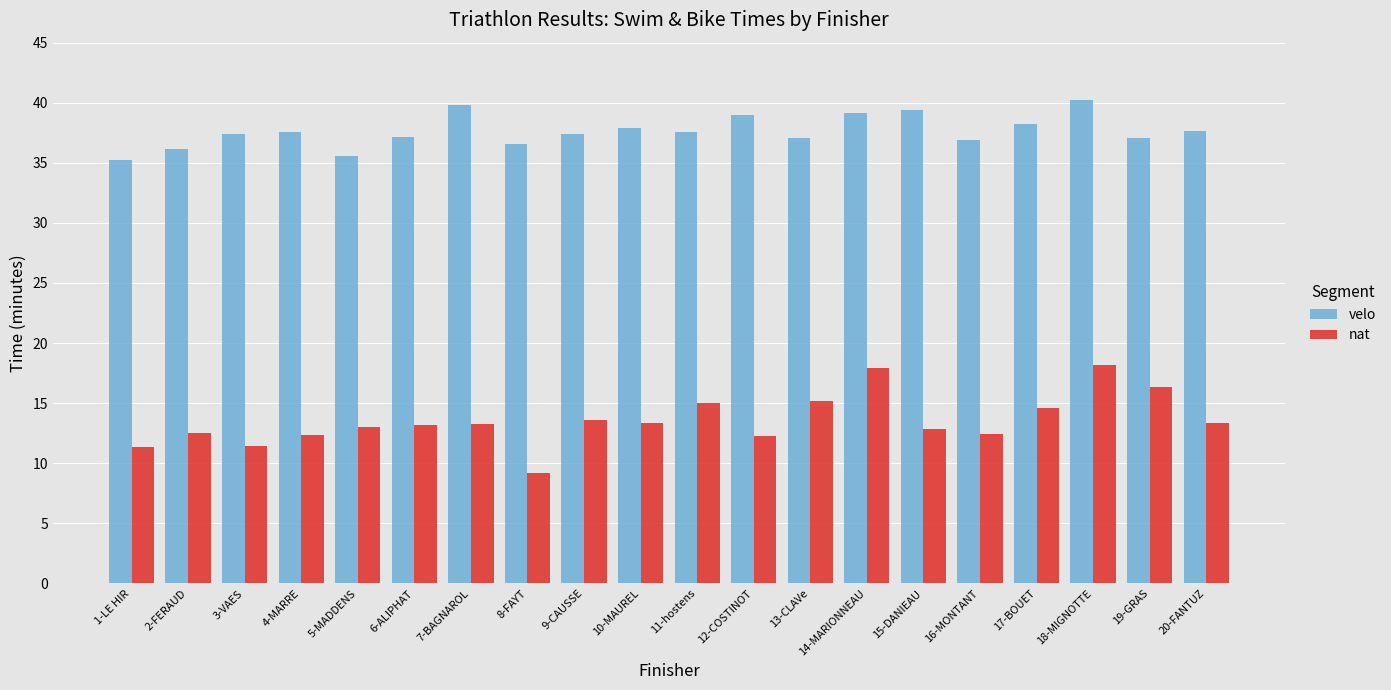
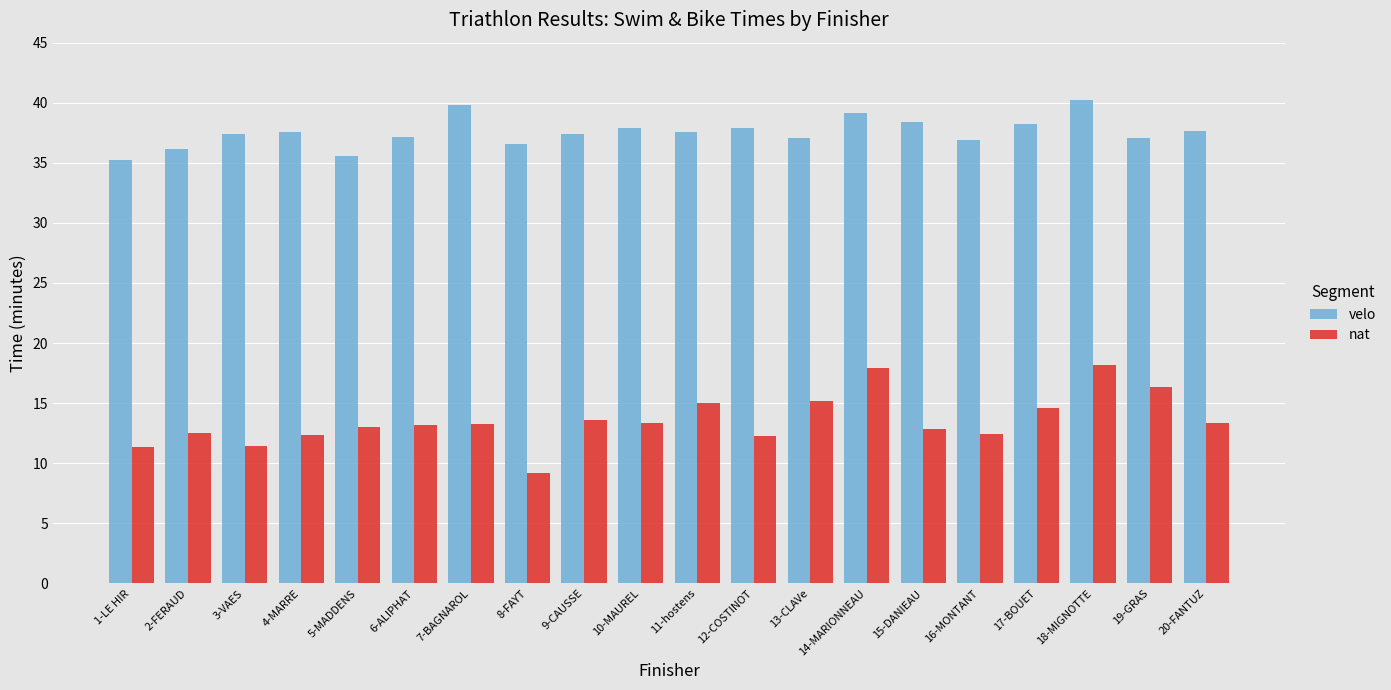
  {
    "velo": {
      "1-LE HIR": 35.2,
      "2-FERAUD": 36.2,
      "3-VAES": 37.4,
      "4-MARRE": 37.5,
      "5-MADDENS": 35.5,
      "6-ALIPHAT": 37.1,
      "7-BAGNAROL": 39.9,
      "8-FAYT": 36.5,
      "9-CAUSSE": 37.4,
      "10-MAUREL": 37.9,
      "11-hostens": 37.5,
-     "12-COSTINOT": 39.0,
+     "12-COSTINOT": 37.9,
      "13-CLAVe": 37.1,
      "14-MARIONNEAU": 39.1,
-     "15-DANIEAU": 39.4,
+     "15-DANIEAU": 38.4,
      "16-MONTANT": 36.9,
      "17-BOUET": 38.2,
      "18-MIGNOTTE": 40.3,
      "19-GRAS": 37.1,
      "20-FANTUZ": 37.6
    },
    "nat": {
      "1-LE HIR": 11.3,
      "2-FERAUD": 12.5,
      "3-VAES": 11.5,
      "4-MARRE": 12.4,
      "5-MADDENS": 13.1,
      "6-ALIPHAT": 13.2,
      "7-BAGNAROL": 13.3,
      "8-FAYT": 9.2,
      "9-CAUSSE": 13.6,
      "10-MAUREL": 13.4,
      "11-hostens": 15.0,
      "12-COSTINOT": 12.3,
      "13-CLAVe": 15.1,
      "14-MARIONNEAU": 17.9,
      "15-DANIEAU": 12.8,
      "16-MONTANT": 12.4,
      "17-BOUET": 14.6,
      "18-MIGNOTTE": 18.2,
      "19-GRAS": 16.3,
      "20-FANTUZ": 13.3
    }
  }
